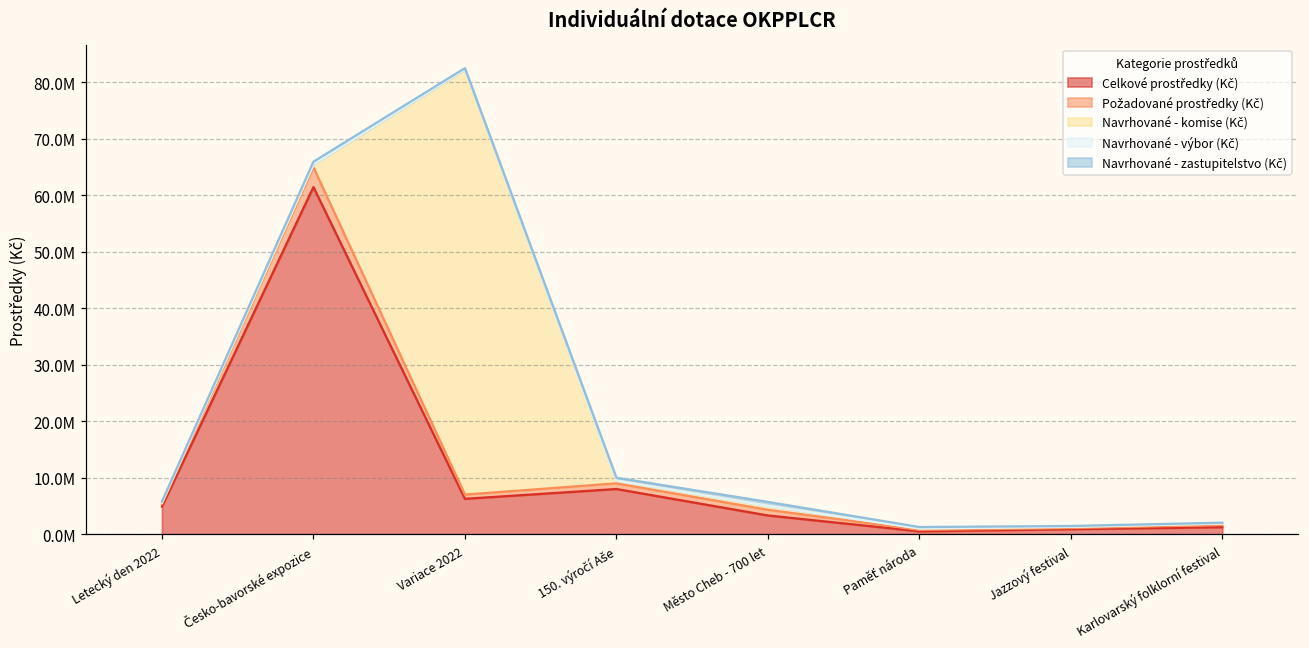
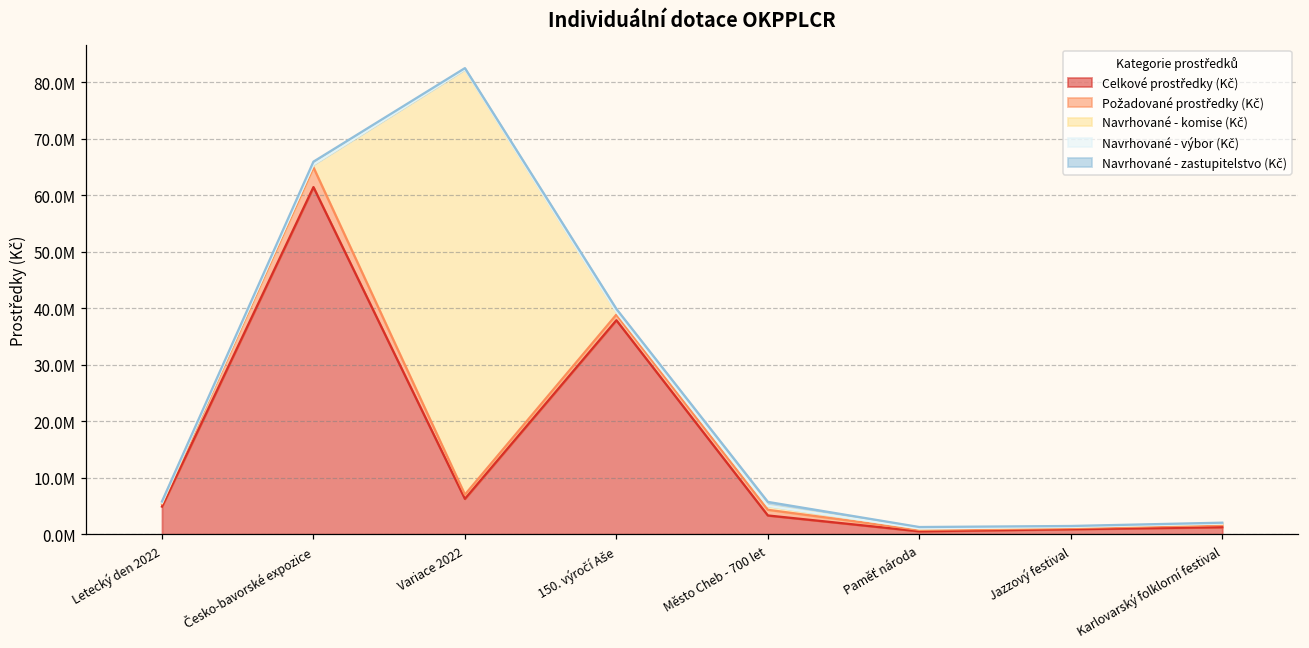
  {
    "Celkové prostředky (Kč)": {
      "Letecký den 2022": 5000000,
      "Česko-bavorské expozice": 61000000,
      "Variace 2022": 6000000,
-     "150. výročí Aše": 8000000,
+     "150. výročí Aše": 38000000,
      "Město Cheb - 700 let": 3000000
    },
    "Požadované prostředky (Kč)": {
      "Variace 2022": 1000000,
      "Město Cheb - 700 let": 1000000
    },
    "Navrhované - zastupitelstvo (Kč)": {
      "Česko-bavorské expozice": 1000000,
      "Město Cheb - 700 let": 1000000
    }
  }
